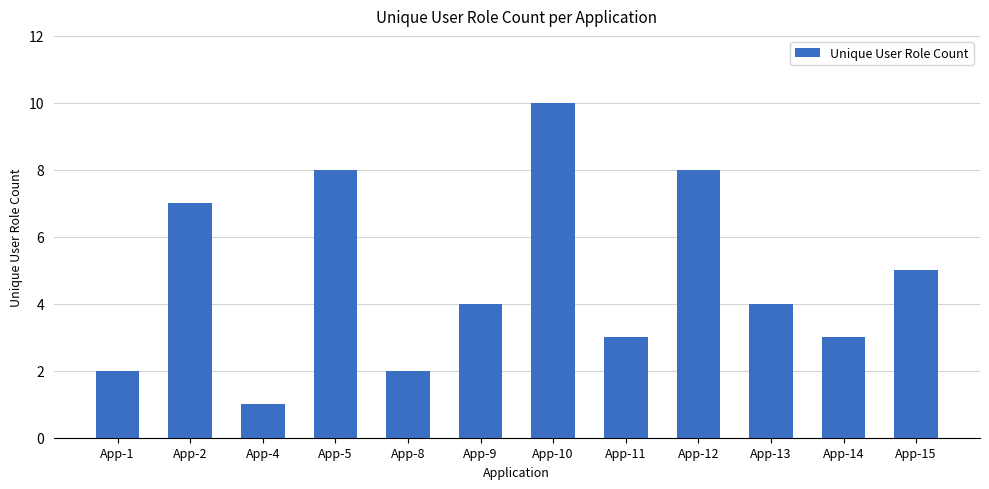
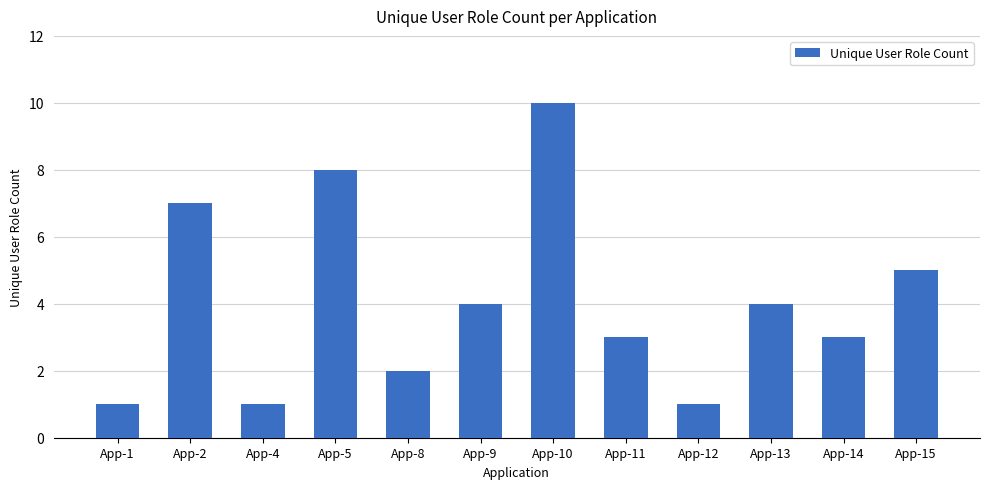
  {
-   "App-1": 2,
+   "App-1": 1,
    "App-2": 7,
    "App-4": 1,
    "App-5": 8,
    "App-8": 2,
    "App-9": 4,
    "App-10": 10,
    "App-11": 3,
-   "App-12": 8,
+   "App-12": 1,
    "App-13": 4,
    "App-14": 3,
    "App-15": 5
  }
